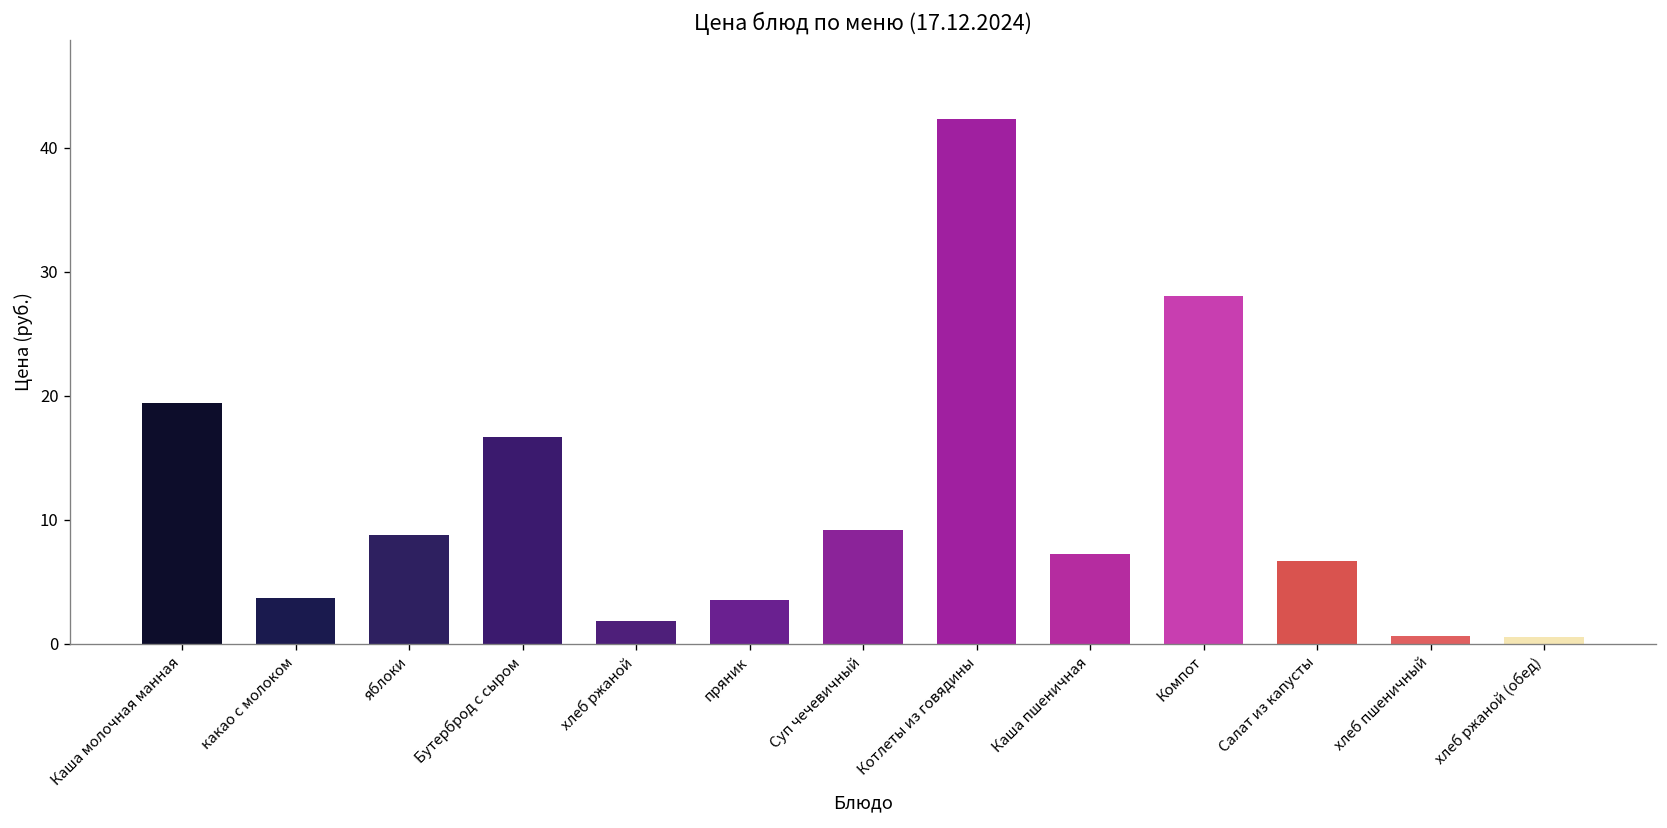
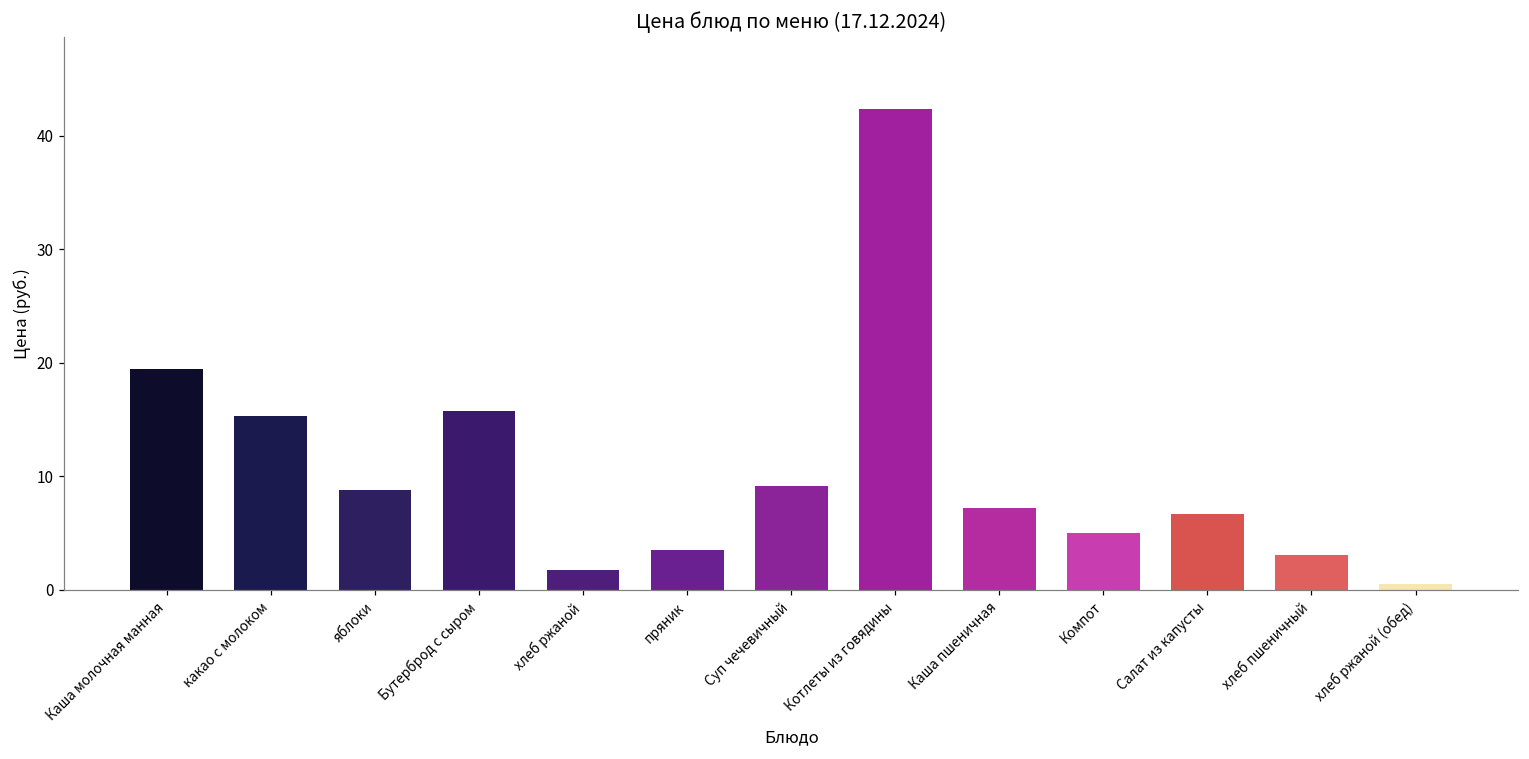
  {
    "Каша молочная манная": 19.4,
-   "какао с молоком": 3.7,
+   "какао с молоком": 15.3,
    "яблоки": 8.8,
-   "Бутерброд с сыром": 16.7,
+   "Бутерброд с сыром": 15.8,
    "хлеб ржаной": 1.8,
    "пряник": 3.6,
    "Суп чечевичный": 9.2,
    "Котлеты из говядины": 42.3,
    "Каша пшеничная": 7.2,
-   "Компот": 28.1,
+   "Компот": 5.0,
    "Салат из капусты": 6.7,
-   "хлеб пшеничный": 0.6,
+   "хлеб пшеничный": 3.0,
    "хлеб ржаной (обед)": 0.5
  }
